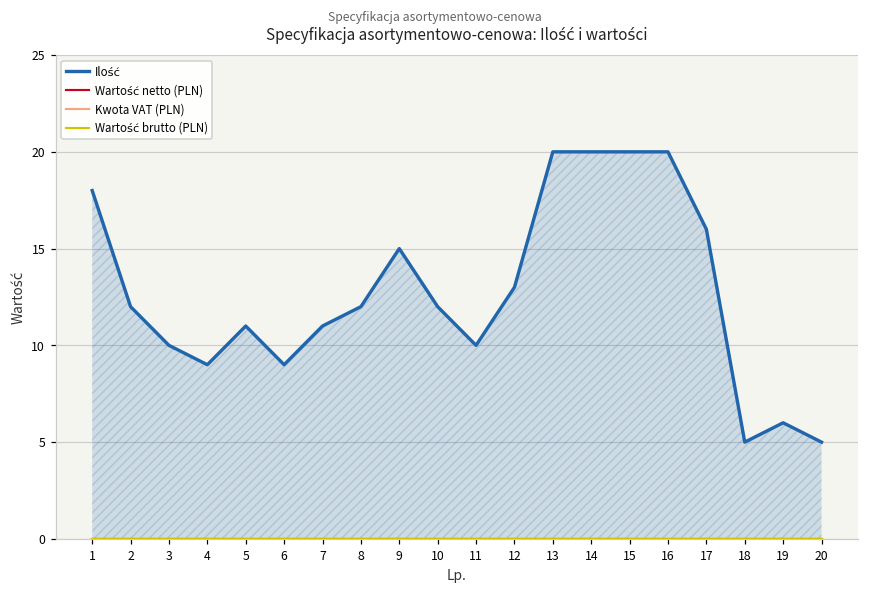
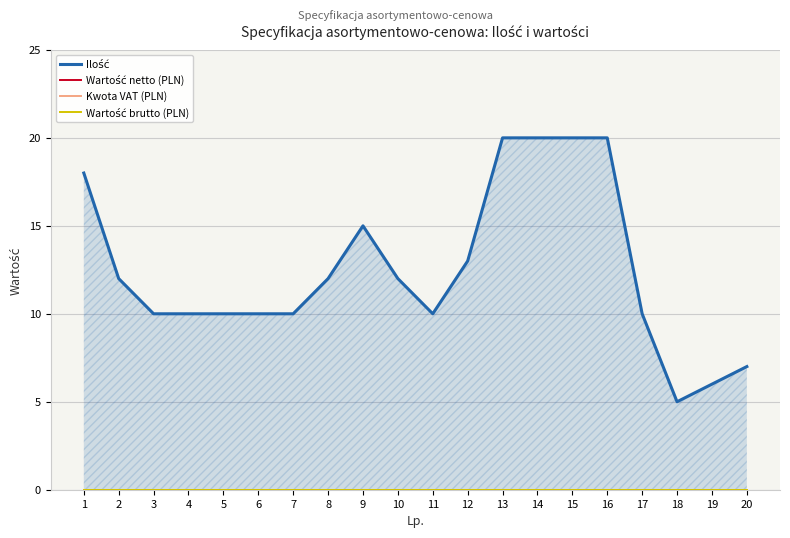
  {
    "Ilość": {
      "1": 18,
      "2": 12,
      "3": 10,
-     "4": 9,
-     "5": 11,
-     "6": 9,
-     "7": 11,
+     "4": 10,
+     "5": 10,
+     "6": 10,
+     "7": 10,
      "8": 12,
      "9": 15,
      "10": 12,
      "11": 10,
      "12": 13,
      "13": 20,
      "14": 20,
      "15": 20,
      "16": 20,
-     "17": 16,
+     "17": 10,
      "18": 5,
      "19": 6,
-     "20": 5
+     "20": 7
    },
    "Wartość brutto (PLN)": {
      "1": 0,
      "2": 0,
      "3": 0,
      "4": 0,
      "5": 0,
      "6": 0,
      "7": 0,
      "8": 0,
      "9": 0,
      "10": 0,
      "11": 0,
      "12": 0,
      "13": 0,
      "14": 0,
      "15": 0,
      "16": 0,
      "17": 0,
      "18": 0,
      "19": 0,
      "20": 0
    }
  }
